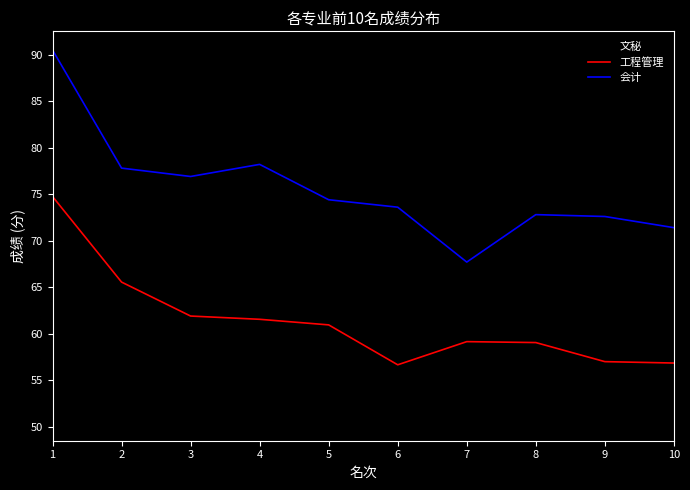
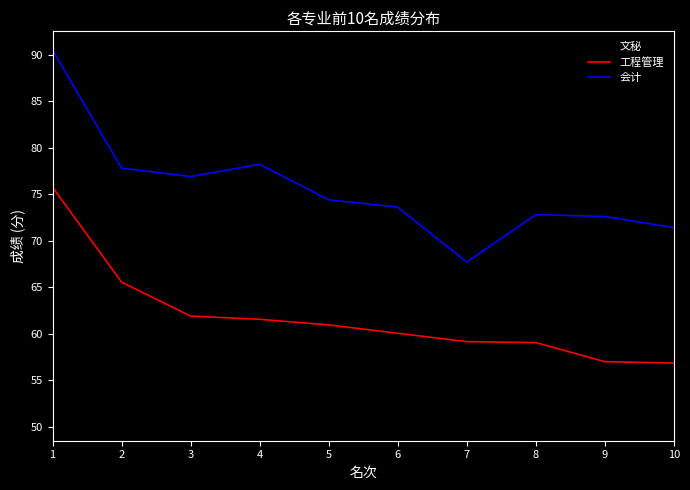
  {
    "文秘": {
      "1": 78,
      "2": 70,
      "3": 67,
      "4": 67,
      "5": 67,
      "6": 62,
      "7": 60,
      "8": 58,
      "9": 56,
      "10": 51
    },
    "工程管理": {
-     "1": 75,
+     "1": 76,
      "2": 66,
      "3": 62,
      "4": 62,
      "5": 61,
-     "6": 57,
+     "6": 60,
      "7": 59,
      "8": 59,
      "9": 57,
      "10": 57
    },
    "会计": {
      "1": 91,
      "2": 78,
      "3": 77,
      "4": 78,
      "5": 74,
      "6": 74,
      "7": 68,
      "8": 73,
      "9": 73,
      "10": 71
    }
  }
